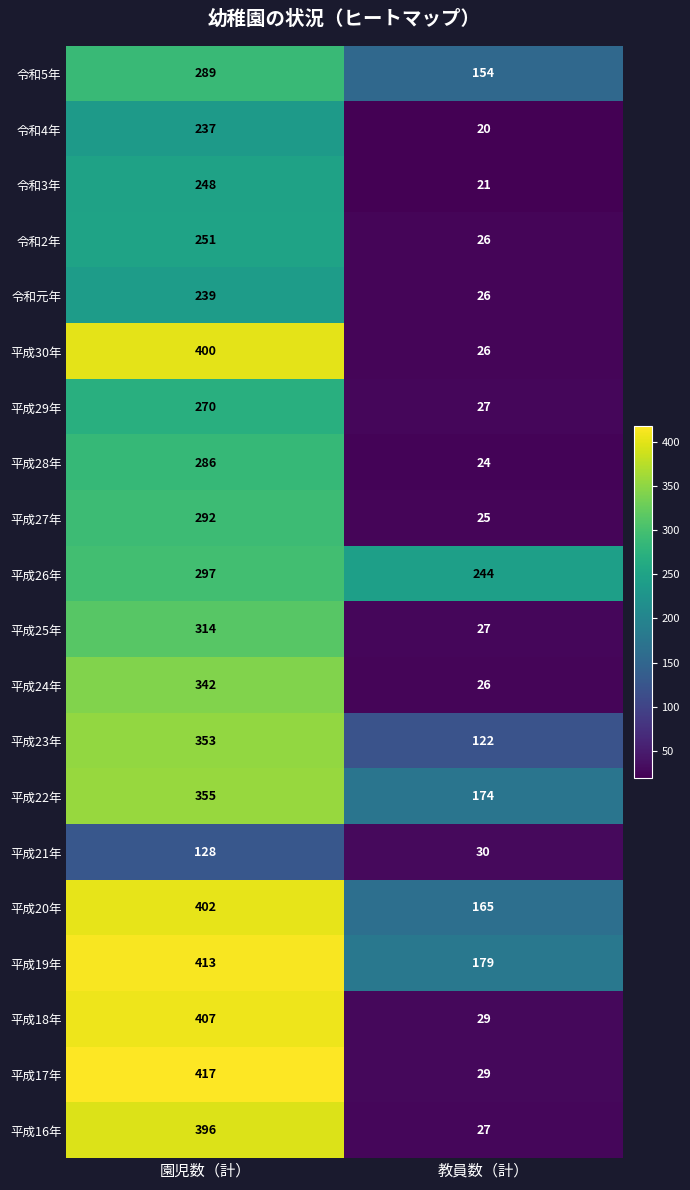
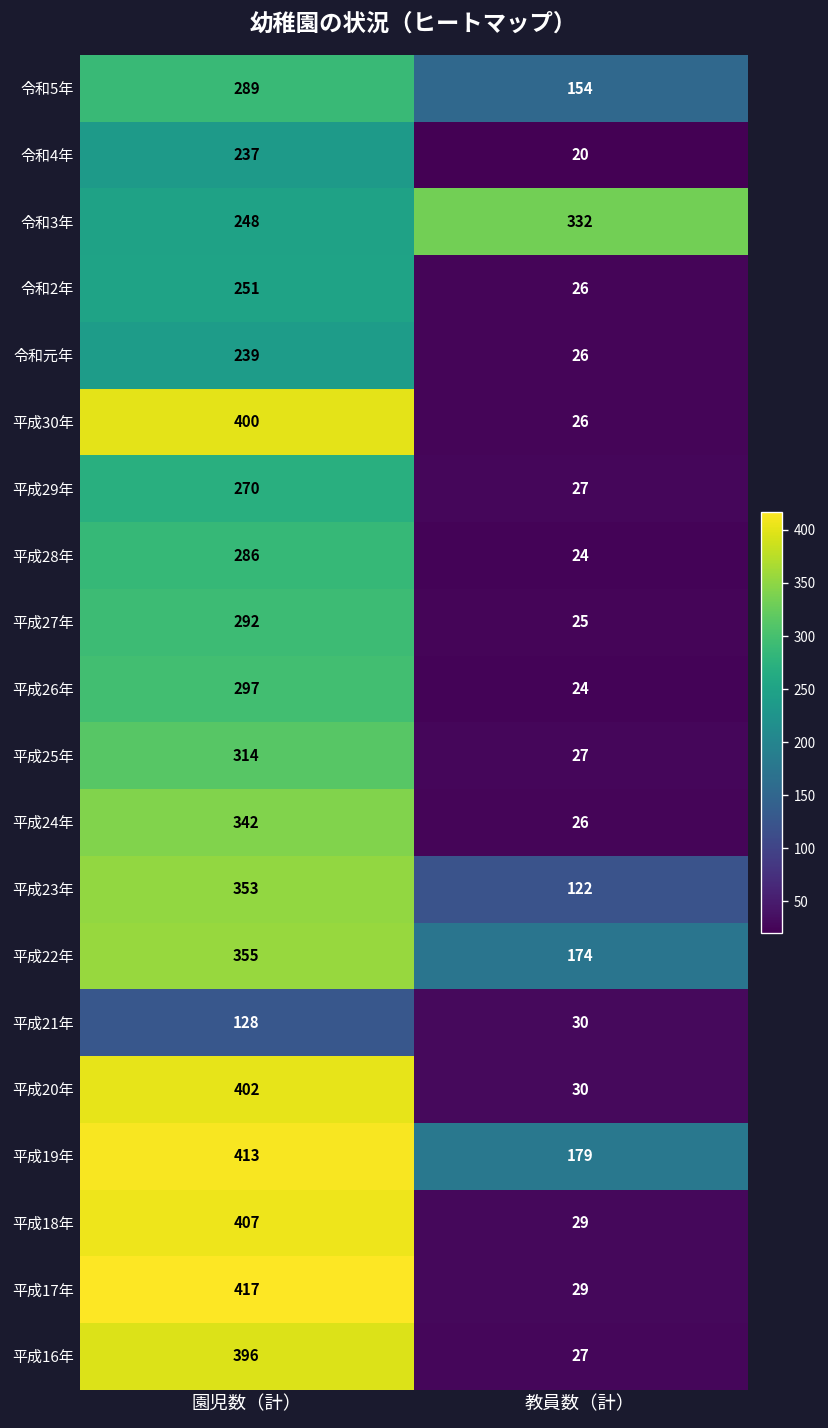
  {
    "令和5年": {
      "園児数（計）": 289,
      "教員数（計）": 154
    },
    "令和4年": {
      "園児数（計）": 237,
      "教員数（計）": 20
    },
    "令和3年": {
      "園児数（計）": 248,
-     "教員数（計）": 21
+     "教員数（計）": 332
    },
    "令和2年": {
      "園児数（計）": 251,
      "教員数（計）": 26
    },
    "令和元年": {
      "園児数（計）": 239,
      "教員数（計）": 26
    },
    "平成30年": {
      "園児数（計）": 400,
      "教員数（計）": 26
    },
    "平成29年": {
      "園児数（計）": 270,
      "教員数（計）": 27
    },
    "平成28年": {
      "園児数（計）": 286,
      "教員数（計）": 24
    },
    "平成27年": {
      "園児数（計）": 292,
      "教員数（計）": 25
    },
    "平成26年": {
      "園児数（計）": 297,
-     "教員数（計）": 244
+     "教員数（計）": 24
    },
    "平成25年": {
      "園児数（計）": 314,
      "教員数（計）": 27
    },
    "平成24年": {
      "園児数（計）": 342,
      "教員数（計）": 26
    },
    "平成23年": {
      "園児数（計）": 353,
      "教員数（計）": 122
    },
    "平成22年": {
      "園児数（計）": 355,
      "教員数（計）": 174
    },
    "平成21年": {
      "園児数（計）": 128,
      "教員数（計）": 30
    },
    "平成20年": {
      "園児数（計）": 402,
-     "教員数（計）": 165
+     "教員数（計）": 30
    },
    "平成19年": {
      "園児数（計）": 413,
      "教員数（計）": 179
    },
    "平成18年": {
      "園児数（計）": 407,
      "教員数（計）": 29
    },
    "平成17年": {
      "園児数（計）": 417,
      "教員数（計）": 29
    },
    "平成16年": {
      "園児数（計）": 396,
      "教員数（計）": 27
    }
  }
